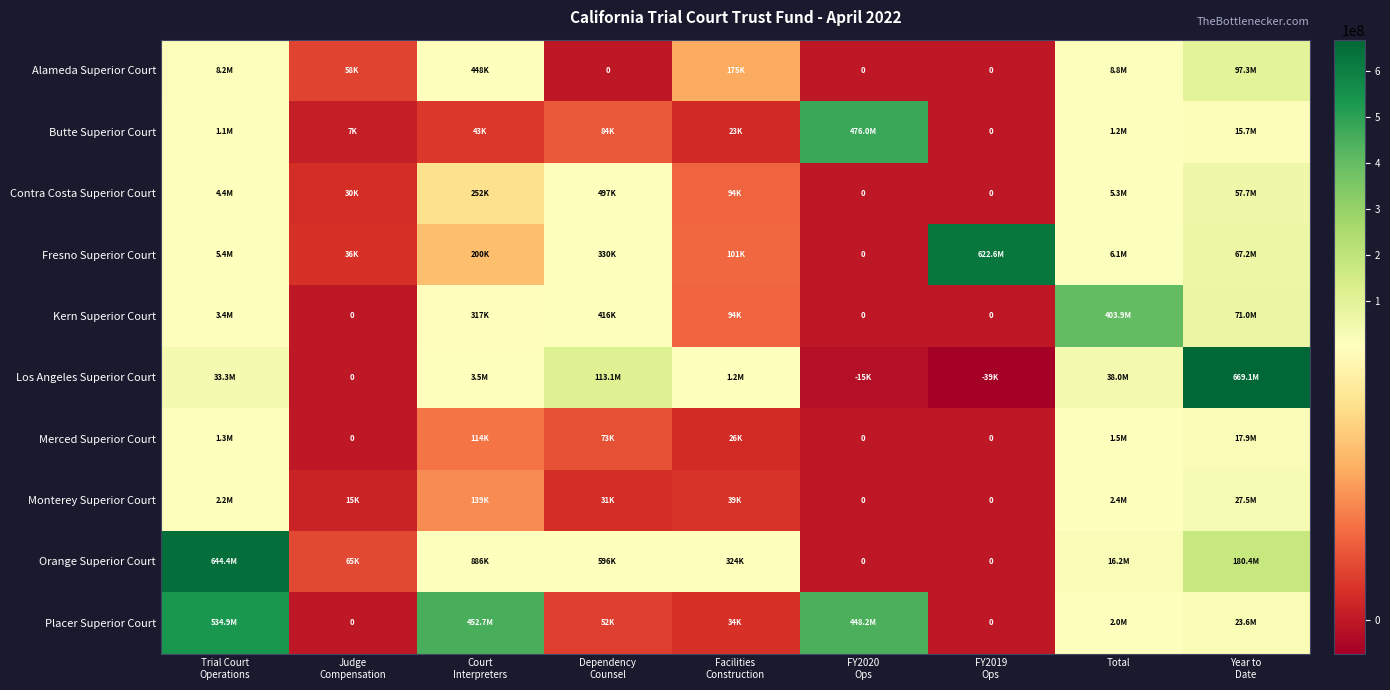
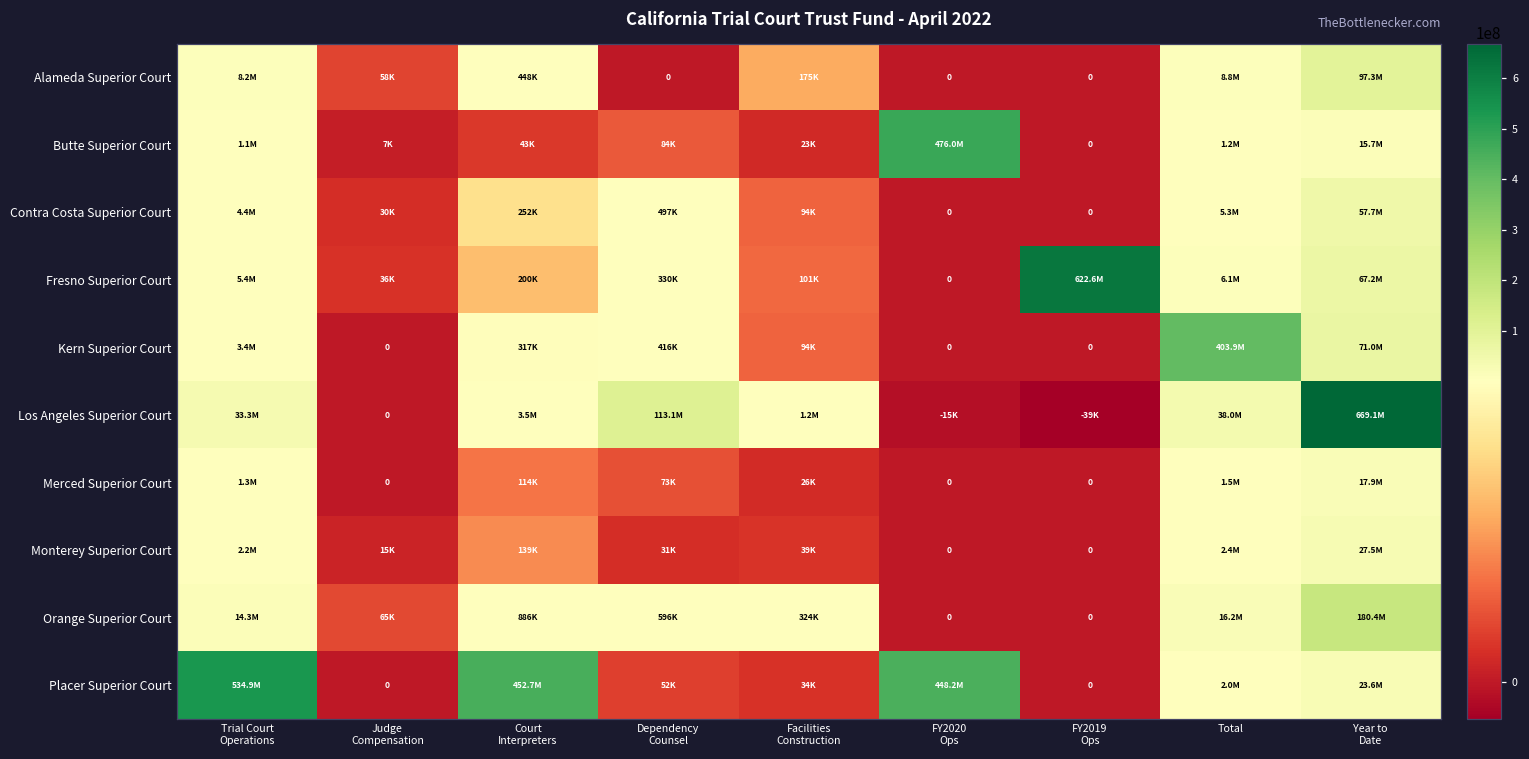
  {
    "Alameda Superior Court": {
      "Trial Court Operations": "8.2M",
      "Judge Compensation": "58K",
      "Court Interpreters": "448K",
      "Dependency Counsel": "0",
      "Facilities Construction": "175K",
      "FY2020 Ops": "0",
      "FY2019 Ops": "0",
      "Total": "8.8M",
      "Year to Date": "97.3M"
    },
    "Butte Superior Court": {
      "Trial Court Operations": "1.1M",
      "Judge Compensation": "7K",
      "Court Interpreters": "43K",
      "Dependency Counsel": "84K",
      "Facilities Construction": "23K",
      "FY2020 Ops": "476.0M",
      "FY2019 Ops": "0",
      "Total": "1.2M",
      "Year to Date": "15.7M"
    },
    "Contra Costa Superior Court": {
      "Trial Court Operations": "4.4M",
      "Judge Compensation": "30K",
      "Court Interpreters": "252K",
      "Dependency Counsel": "497K",
      "Facilities Construction": "94K",
      "FY2020 Ops": "0",
      "FY2019 Ops": "0",
      "Total": "5.3M",
      "Year to Date": "57.7M"
    },
    "Fresno Superior Court": {
      "Trial Court Operations": "5.4M",
      "Judge Compensation": "36K",
      "Court Interpreters": "200K",
      "Dependency Counsel": "330K",
      "Facilities Construction": "101K",
      "FY2020 Ops": "0",
      "FY2019 Ops": "622.6M",
      "Total": "6.1M",
      "Year to Date": "67.2M"
    },
    "Kern Superior Court": {
      "Trial Court Operations": "3.4M",
      "Judge Compensation": "0",
      "Court Interpreters": "317K",
      "Dependency Counsel": "416K",
      "Facilities Construction": "94K",
      "FY2020 Ops": "0",
      "FY2019 Ops": "0",
      "Total": "403.9M",
      "Year to Date": "71.0M"
    },
    "Los Angeles Superior Court": {
      "Trial Court Operations": "33.3M",
      "Judge Compensation": "0",
      "Court Interpreters": "3.5M",
      "Dependency Counsel": "113.1M",
      "Facilities Construction": "1.2M",
      "FY2020 Ops": "-15K",
      "FY2019 Ops": "-39K",
      "Total": "38.0M",
      "Year to Date": "669.1M"
    },
    "Merced Superior Court": {
      "Trial Court Operations": "1.3M",
      "Judge Compensation": "0",
      "Court Interpreters": "114K",
      "Dependency Counsel": "73K",
      "Facilities Construction": "26K",
      "FY2020 Ops": "0",
      "FY2019 Ops": "0",
      "Total": "1.5M",
      "Year to Date": "17.9M"
    },
    "Monterey Superior Court": {
      "Trial Court Operations": "2.2M",
      "Judge Compensation": "15K",
      "Court Interpreters": "139K",
      "Dependency Counsel": "31K",
      "Facilities Construction": "39K",
      "FY2020 Ops": "0",
      "FY2019 Ops": "0",
      "Total": "2.4M",
      "Year to Date": "27.5M"
    },
    "Orange Superior Court": {
-     "Trial Court Operations": "644.4M",
+     "Trial Court Operations": "14.3M",
      "Judge Compensation": "65K",
      "Court Interpreters": "886K",
      "Dependency Counsel": "596K",
      "Facilities Construction": "324K",
      "FY2020 Ops": "0",
      "FY2019 Ops": "0",
      "Total": "16.2M",
      "Year to Date": "180.4M"
    },
    "Placer Superior Court": {
      "Trial Court Operations": "534.9M",
      "Judge Compensation": "0",
      "Court Interpreters": "452.7M",
      "Dependency Counsel": "52K",
      "Facilities Construction": "34K",
      "FY2020 Ops": "448.2M",
      "FY2019 Ops": "0",
      "Total": "2.0M",
      "Year to Date": "23.6M"
    }
  }
